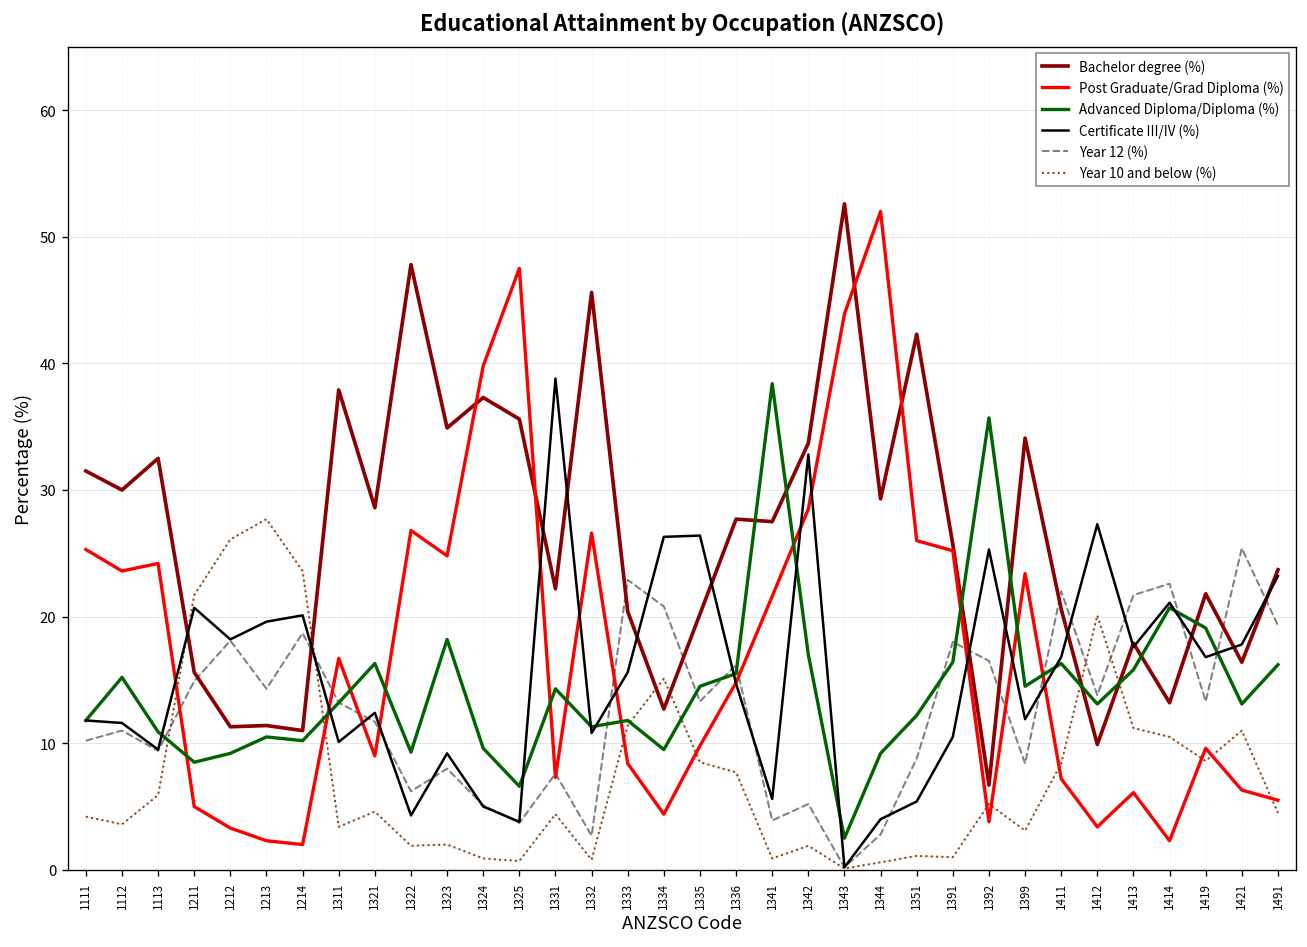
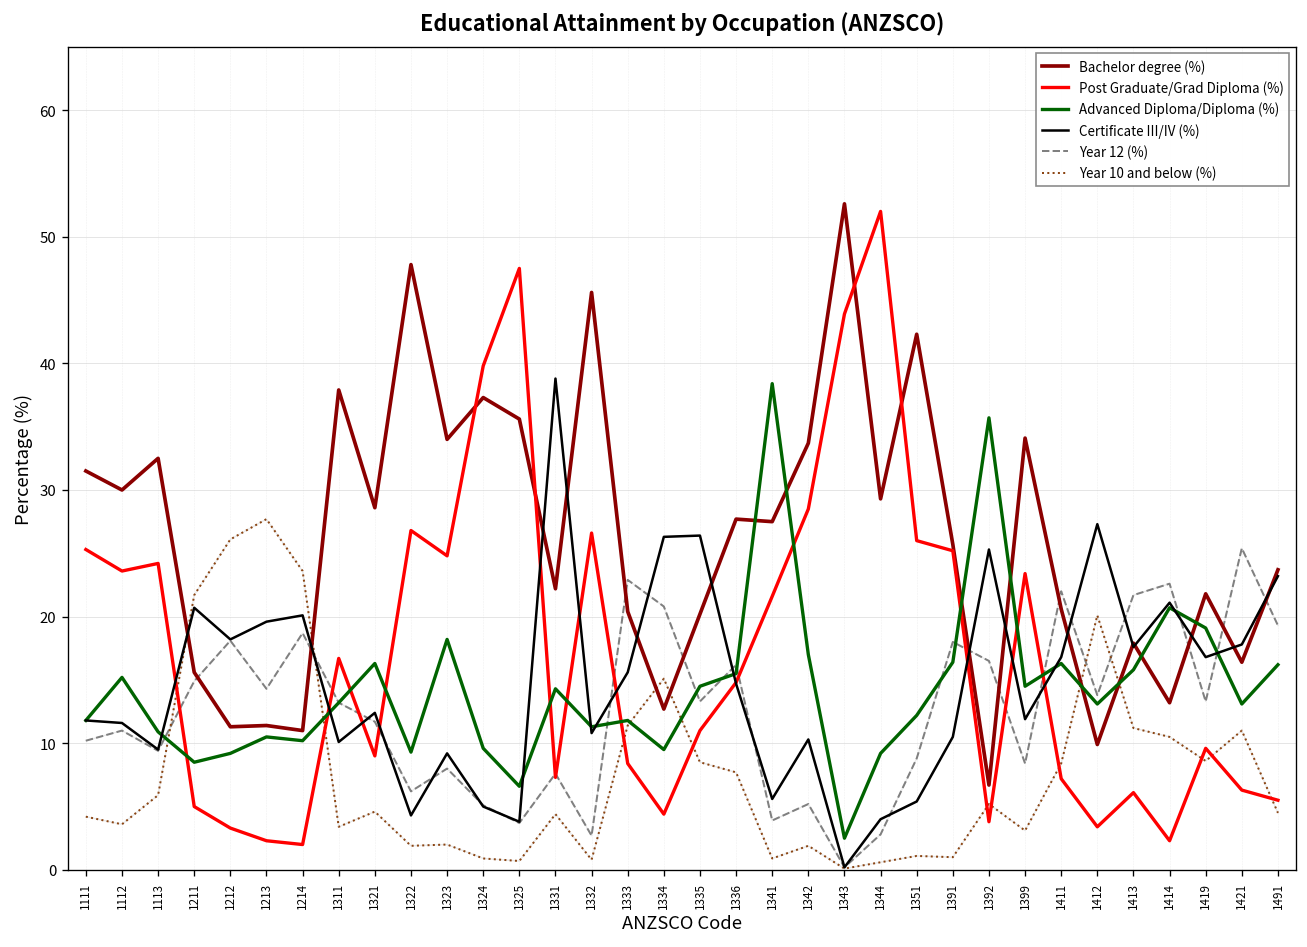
  {
    "Advanced Diploma/Diploma (%)": {
      "1112": 15.2,
      "1113": 10.9,
      "1211": 8.5,
      "1212": 9.2,
      "1213": 10.5,
      "1214": 10.2,
      "1321": 16.3,
      "1322": 9.3,
      "1323": 18.2,
      "1324": 9.6,
      "1325": 6.6,
      "1331": 14.3,
      "1332": 11.3,
      "1333": 11.8,
      "1334": 9.5,
      "1335": 14.5,
      "1336": 15.5,
      "1341": 38.4,
      "1342": 17.0,
      "1343": 2.5,
      "1344": 9.2,
      "1351": 12.2,
      "1391": 16.4,
      "1392": 35.7,
      "1399": 14.5,
      "1411": 16.3,
      "1412": 13.1,
      "1413": 15.8,
      "1414": 20.7,
      "1419": 19.1,
      "1421": 13.1,
      "1491": 16.2
    },
    "Bachelor degree (%)": {
      "1111": 31.5,
      "1112": 30.0,
      "1113": 32.5,
      "1211": 15.6,
      "1212": 11.3,
      "1213": 11.4,
      "1214": 11.0,
      "1311": 37.9,
      "1321": 28.6,
      "1322": 47.8,
-     "1323": 34.9,
+     "1323": 34.0,
      "1324": 37.3,
      "1325": 35.6,
      "1331": 22.2,
      "1332": 45.6,
      "1333": 20.4,
      "1334": 12.7,
      "1335": 20.2,
      "1336": 27.7,
      "1341": 27.5,
      "1342": 33.7,
      "1343": 52.6,
      "1344": 29.3,
      "1351": 42.3,
      "1391": 25.7,
      "1392": 6.7,
      "1399": 34.1,
      "1411": 20.6,
      "1412": 9.9,
      "1413": 17.9,
      "1414": 13.2,
      "1419": 21.8,
      "1421": 16.4,
      "1491": 23.7
    },
    "Post Graduate/Grad Diploma (%)": {
      "1111": 25.3,
      "1112": 23.6,
      "1113": 24.2,
      "1211": 5.0,
      "1212": 3.3,
      "1213": 2.3,
      "1214": 2.0,
      "1311": 16.7,
      "1321": 9.0,
      "1322": 26.8,
      "1323": 24.8,
      "1324": 39.8,
      "1325": 47.5,
      "1331": 7.3,
      "1332": 26.6,
      "1333": 8.4,
      "1334": 4.4,
-     "1335": 9.8,
+     "1335": 11.0,
      "1341": 21.6,
      "1342": 28.5,
      "1343": 43.9,
      "1344": 52.0,
      "1351": 26.0,
      "1391": 25.2,
      "1392": 3.8,
      "1399": 23.4,
      "1411": 7.2,
      "1412": 3.4,
      "1413": 6.1,
      "1414": 2.3,
      "1419": 9.6,
      "1421": 6.3,
      "1491": 5.5
    },
    "Certificate III/IV (%)": {
      "1112": 11.6,
      "1211": 20.7,
      "1213": 19.6,
      "1214": 20.1,
      "1311": 10.1,
      "1321": 12.4,
      "1322": 4.3,
      "1323": 9.2,
      "1331": 38.8,
      "1332": 10.8,
      "1333": 15.6,
      "1334": 26.3,
      "1335": 26.4,
      "1341": 5.6,
-     "1342": 32.8,
+     "1342": 10.3,
      "1344": 4.0,
      "1351": 5.4,
      "1391": 10.5,
      "1392": 25.3,
      "1399": 11.9,
      "1411": 16.8,
      "1412": 27.3,
      "1413": 17.6,
      "1414": 21.1,
      "1419": 16.8,
      "1421": 17.8,
      "1491": 23.2
    },
    "Year 12 (%)": {
      "1111": 10.2,
      "1112": 11.0,
      "1211": 14.9,
      "1213": 14.3,
      "1214": 18.7,
      "1321": 11.7,
      "1322": 6.2,
      "1323": 8.0,
      "1331": 7.6,
      "1332": 2.7,
      "1333": 22.9,
      "1334": 20.8,
      "1335": 13.3,
      "1336": 16.2,
      "1341": 3.9,
      "1342": 5.2,
      "1344": 2.8,
      "1351": 8.8,
      "1391": 18.0,
      "1392": 16.5,
      "1399": 8.4,
      "1411": 22.0,
      "1412": 13.8,
      "1413": 21.7,
      "1414": 22.6,
      "1419": 13.3,
      "1421": 25.4,
      "1491": 19.3
    },
    "Year 10 and below (%)": {
      "1111": 4.2,
      "1112": 3.6,
      "1113": 5.9,
      "1211": 21.7,
      "1212": 26.1,
      "1213": 27.7,
      "1214": 23.6,
      "1311": 3.4,
      "1321": 4.6,
      "1322": 1.9,
      "1323": 2.0,
      "1324": 0.9,
      "1325": 0.7,
      "1331": 4.4,
      "1332": 0.8,
      "1333": 11.4,
      "1334": 15.1,
      "1335": 8.5,
      "1336": 7.7,
      "1341": 0.9,
      "1342": 1.9,
      "1344": 0.6,
      "1351": 1.1,
      "1391": 1.0,
      "1392": 5.2,
      "1399": 3.1,
      "1411": 8.4,
      "1412": 20.1,
      "1413": 11.2,
      "1414": 10.5,
      "1419": 8.6,
      "1421": 11.0,
      "1491": 4.5
    }
  }
